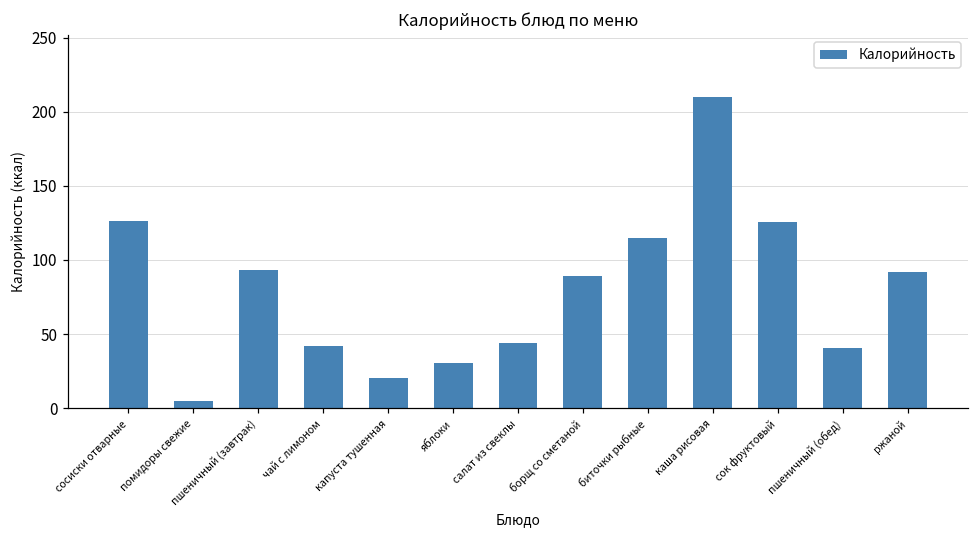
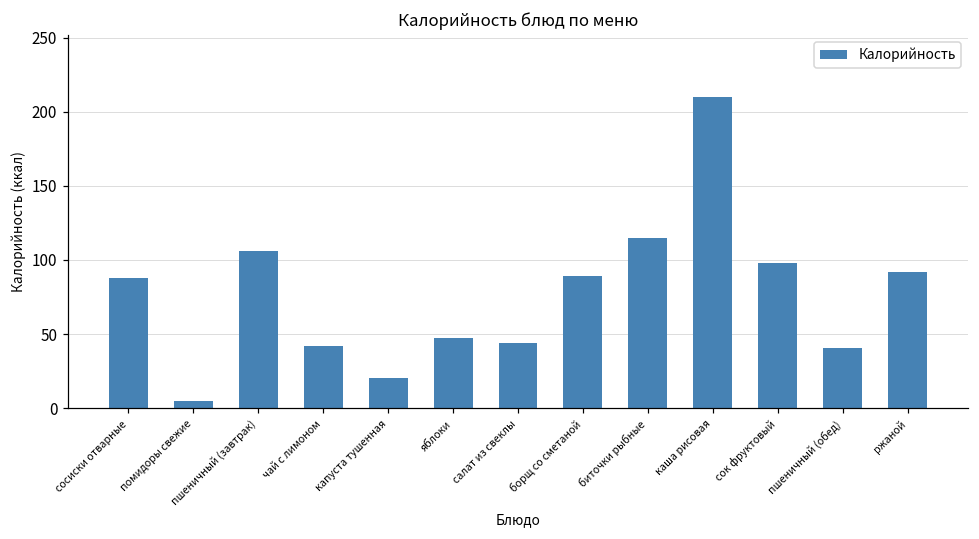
  {
-   "сосиски отварные": 127,
+   "сосиски отварные": 88,
    "помидоры свежие": 5,
-   "пшеничный (завтрак)": 94,
+   "пшеничный (завтрак)": 106,
    "чай с лимоном": 42,
    "капуста тушенная": 20,
-   "яблоки": 31,
+   "яблоки": 47,
    "салат из свеклы": 44,
    "борщ со сметаной": 89,
    "биточки рыбные": 115,
    "каша рисовая": 210,
-   "сок фруктовый": 126,
+   "сок фруктовый": 98,
    "пшеничный (обед)": 41,
    "ржаной": 92
  }
